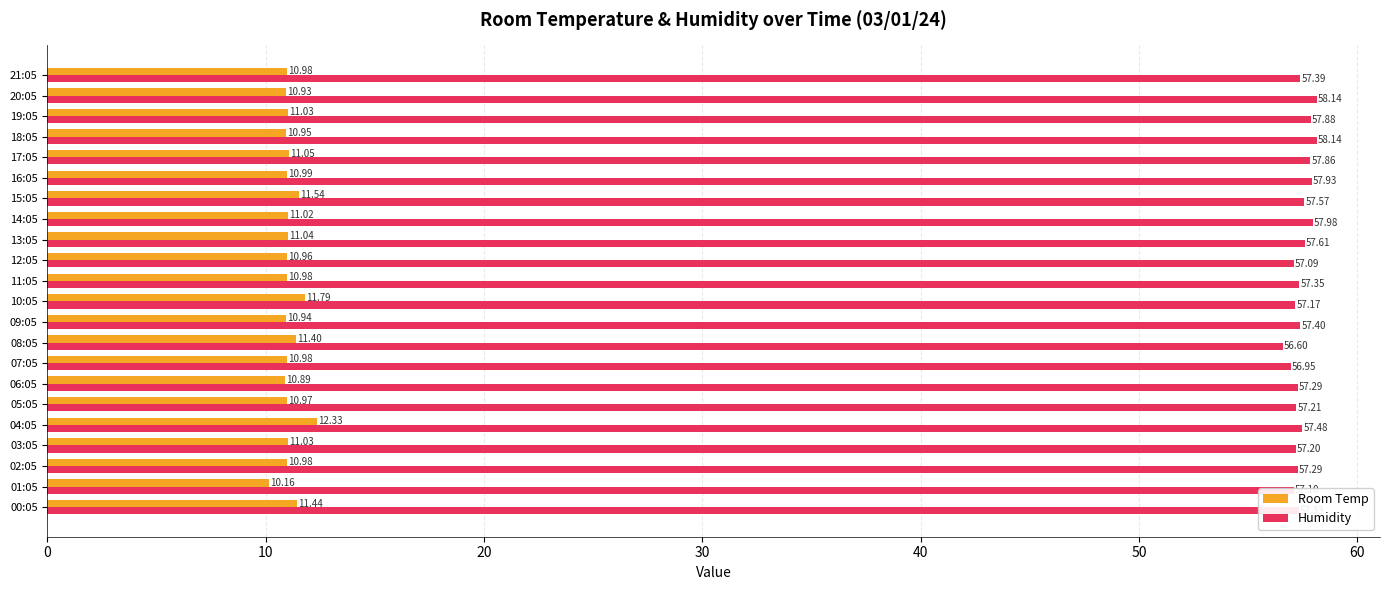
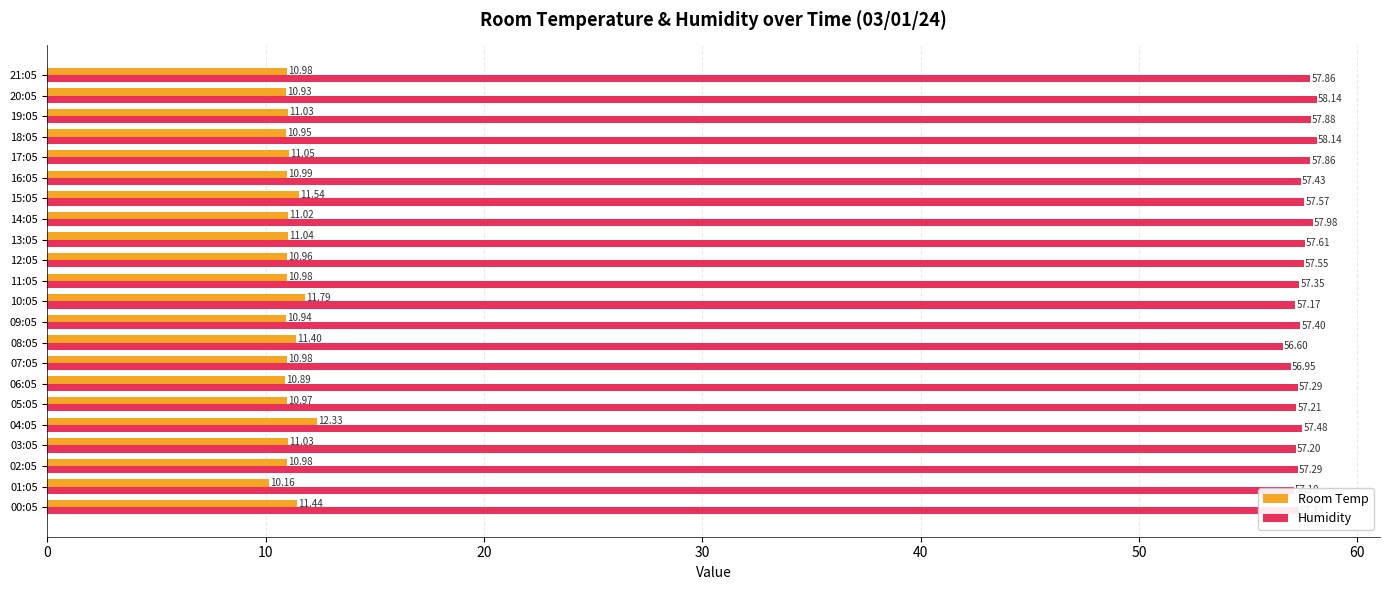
  {
    "Room Temp": {
      "21:05": 10.98,
      "20:05": 10.93,
      "19:05": 11.03,
      "18:05": 10.95,
      "17:05": 11.05,
      "16:05": 10.99,
      "15:05": 11.54,
      "14:05": 11.02,
      "13:05": 11.04,
      "12:05": 10.96,
      "11:05": 10.98,
      "10:05": 11.79,
      "09:05": 10.94,
      "08:05": 11.40,
      "07:05": 10.98,
      "06:05": 10.89,
      "05:05": 10.97,
      "04:05": 12.33,
      "03:05": 11.03,
      "02:05": 10.98,
      "01:05": 10.16,
      "00:05": 11.44
    },
    "Humidity": {
-     "21:05": 57.39,
+     "21:05": 57.86,
      "20:05": 58.14,
      "19:05": 57.88,
      "18:05": 58.14,
      "17:05": 57.86,
-     "16:05": 57.93,
+     "16:05": 57.43,
      "15:05": 57.57,
      "14:05": 57.98,
      "13:05": 57.61,
-     "12:05": 57.09,
+     "12:05": 57.55,
      "11:05": 57.35,
      "10:05": 57.17,
      "09:05": 57.40,
      "08:05": 56.60,
      "07:05": 56.95,
      "06:05": 57.29,
      "05:05": 57.21,
      "04:05": 57.48,
      "03:05": 57.20,
      "02:05": 57.29
    }
  }
